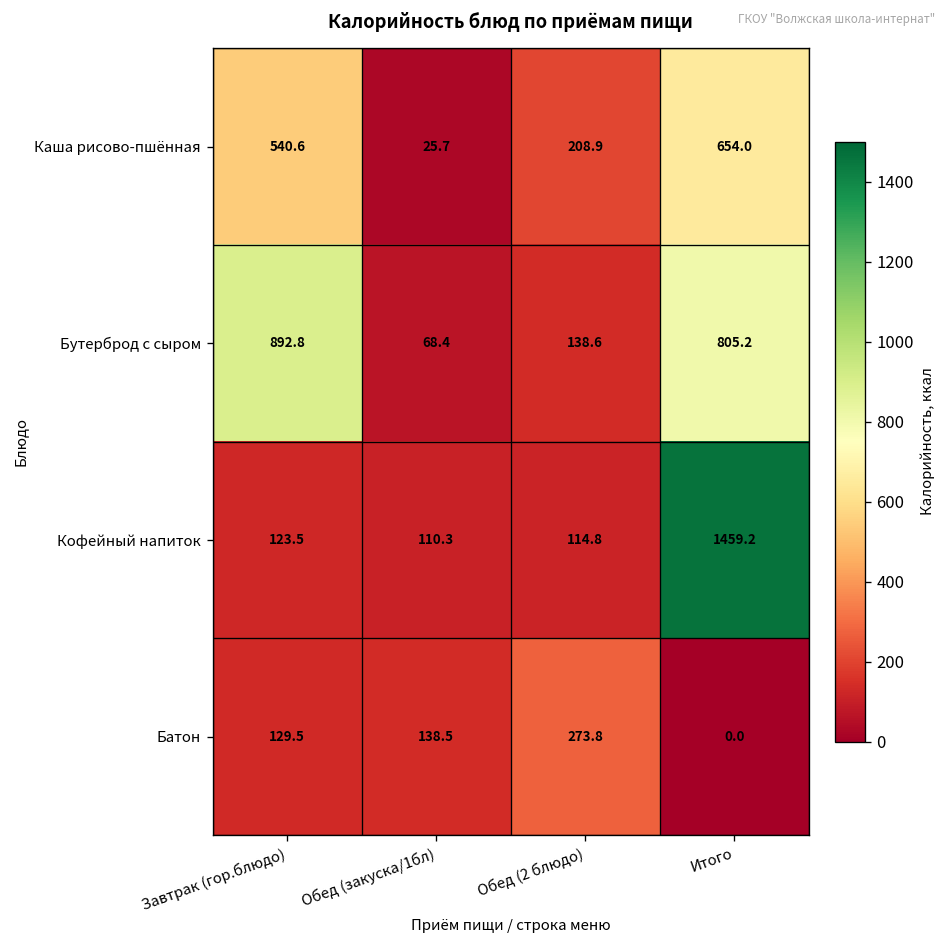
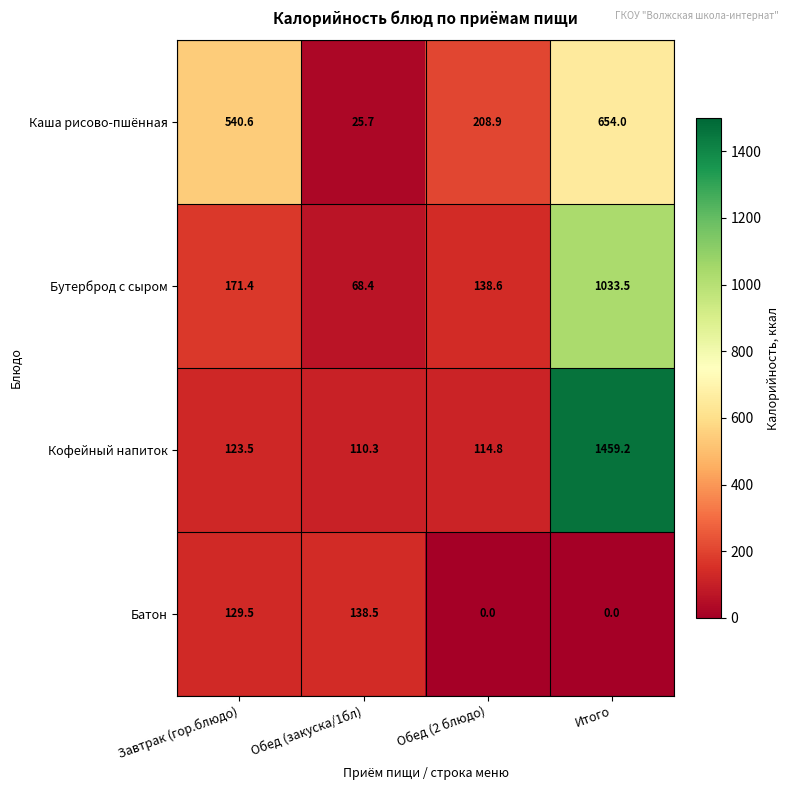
  {
    "Каша рисово-пшённая": {
      "Завтрак (гор.блюдо)": 540.6,
      "Обед (закуска/1бл)": 25.7,
      "Обед (2 блюдо)": 208.9,
      "Итого": 654.0
    },
    "Бутерброд с сыром": {
-     "Завтрак (гор.блюдо)": 892.8,
+     "Завтрак (гор.блюдо)": 171.4,
      "Обед (закуска/1бл)": 68.4,
      "Обед (2 блюдо)": 138.6,
-     "Итого": 805.2
+     "Итого": 1033.5
    },
    "Кофейный напиток": {
      "Завтрак (гор.блюдо)": 123.5,
      "Обед (закуска/1бл)": 110.3,
      "Обед (2 блюдо)": 114.8,
      "Итого": 1459.2
    },
    "Батон": {
      "Завтрак (гор.блюдо)": 129.5,
      "Обед (закуска/1бл)": 138.5,
-     "Обед (2 блюдо)": 273.8,
+     "Обед (2 блюдо)": 0.0,
      "Итого": 0.0
    }
  }
